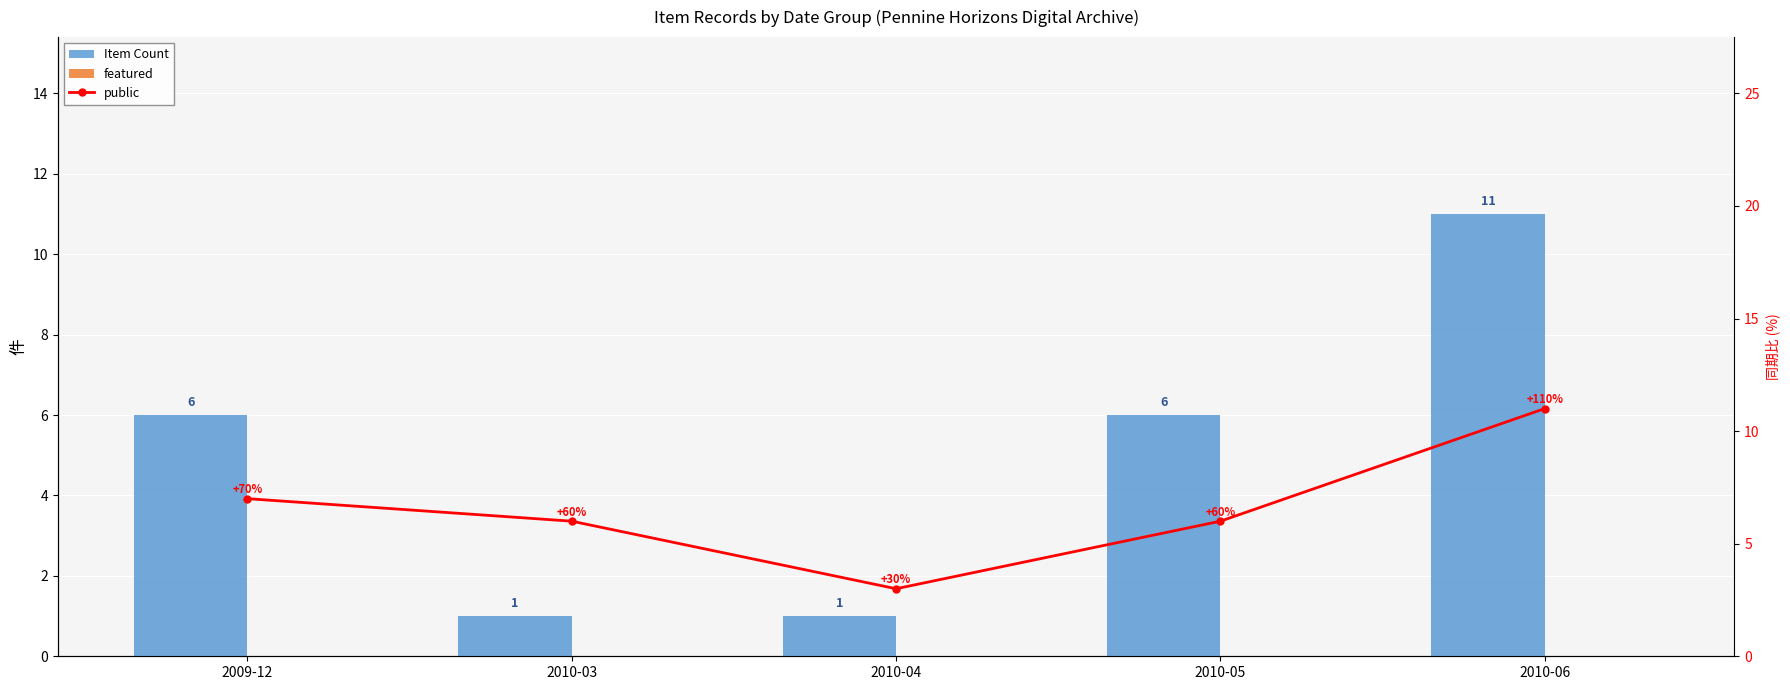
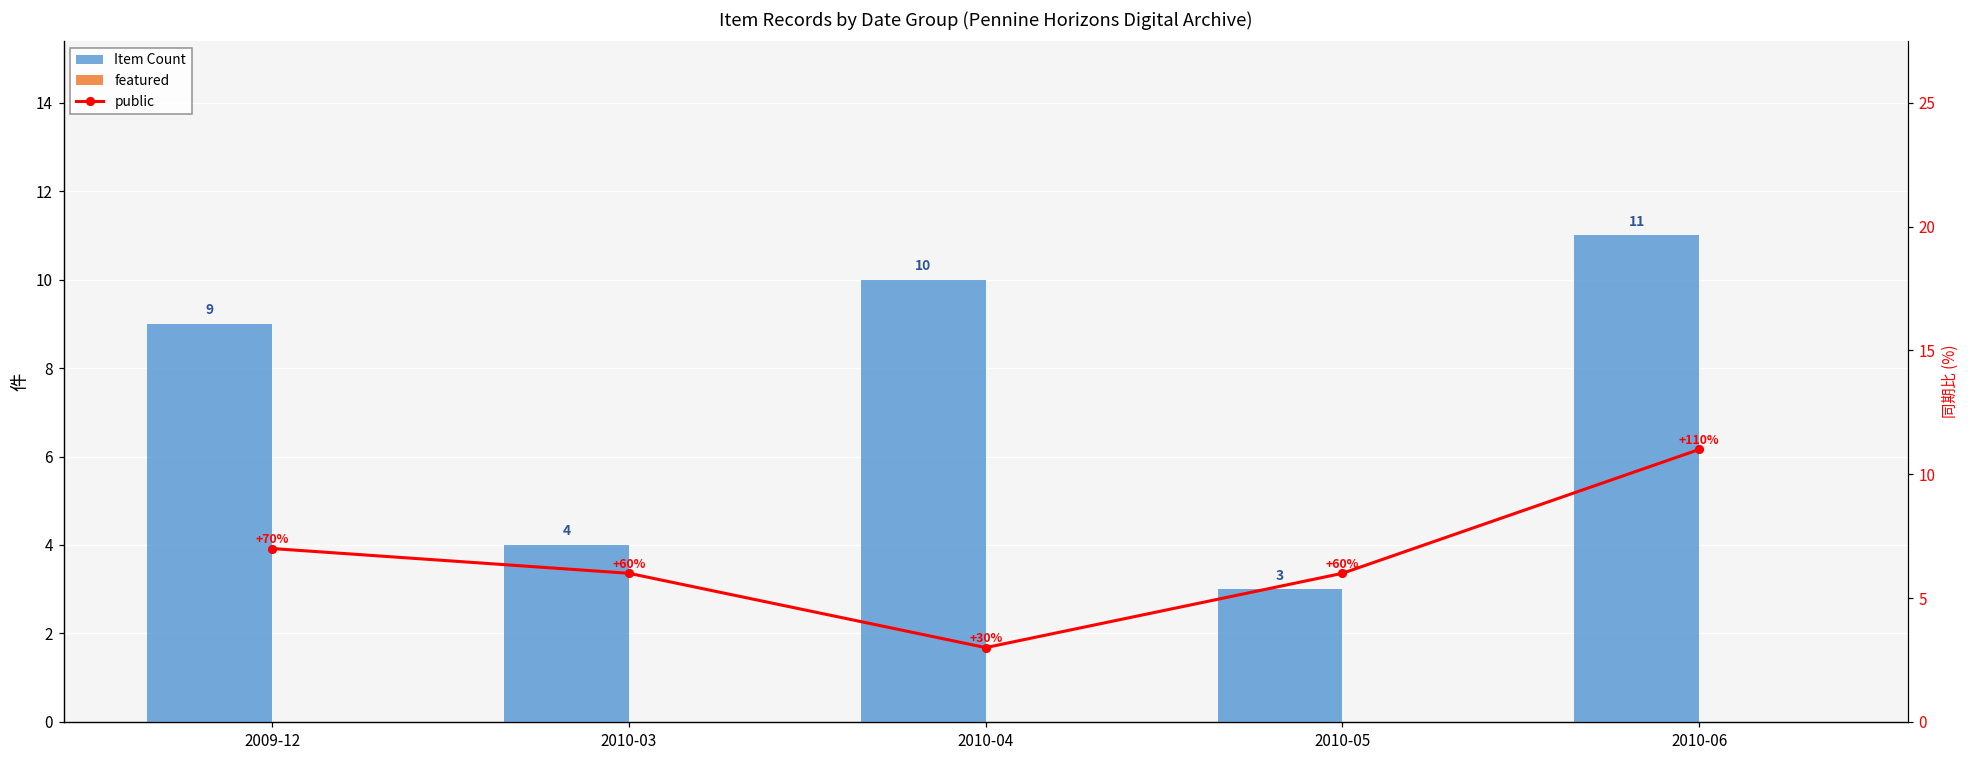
  {
    "Item Count": {
-     "2009-12": 6,
-     "2010-03": 1,
-     "2010-04": 1,
-     "2010-05": 6,
+     "2009-12": 9,
+     "2010-03": 4,
+     "2010-04": 10,
+     "2010-05": 3,
      "2010-06": 11
    }
  }
